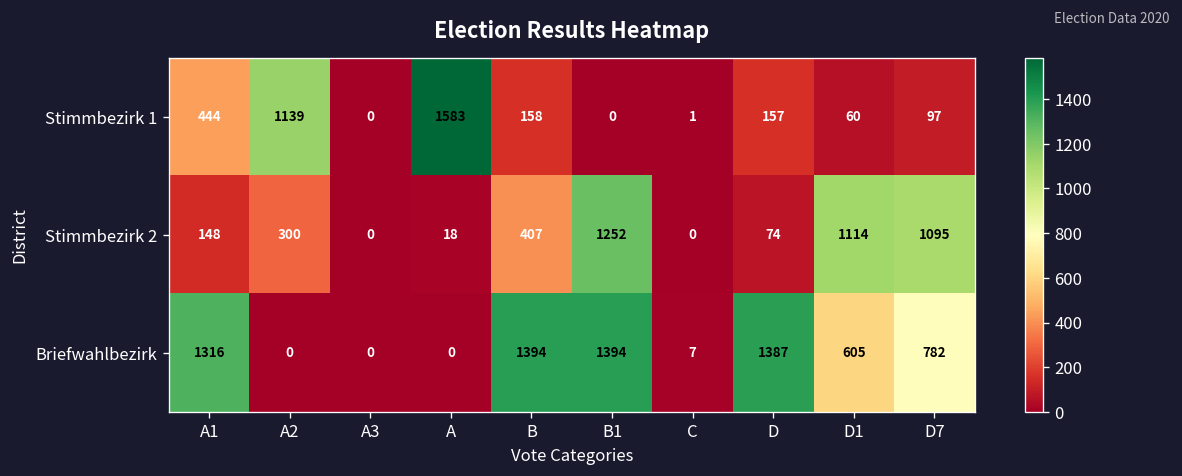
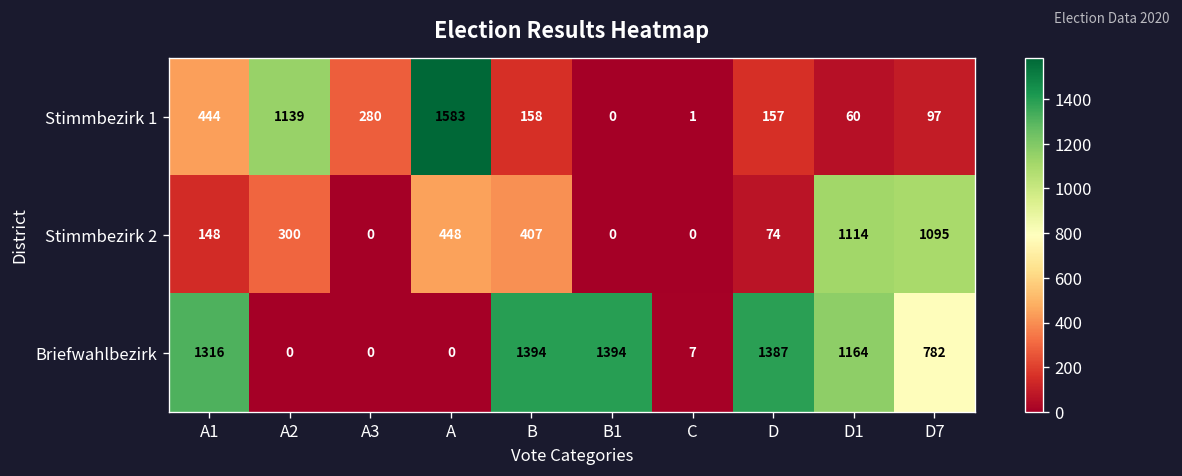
  {
    "Stimmbezirk 1": {
      "A1": 444,
      "A2": 1139,
-     "A3": 0,
+     "A3": 280,
      "A": 1583,
      "B": 158,
      "B1": 0,
      "C": 1,
      "D": 157,
      "D1": 60,
      "D7": 97
    },
    "Stimmbezirk 2": {
      "A1": 148,
      "A2": 300,
      "A3": 0,
-     "A": 18,
+     "A": 448,
      "B": 407,
-     "B1": 1252,
+     "B1": 0,
      "C": 0,
      "D": 74,
      "D1": 1114,
      "D7": 1095
    },
    "Briefwahlbezirk": {
      "A1": 1316,
      "A2": 0,
      "A3": 0,
      "A": 0,
      "B": 1394,
      "B1": 1394,
      "C": 7,
      "D": 1387,
-     "D1": 605,
+     "D1": 1164,
      "D7": 782
    }
  }
